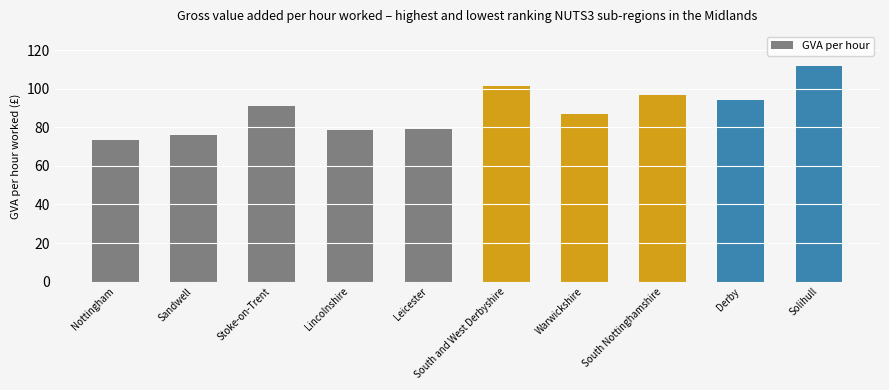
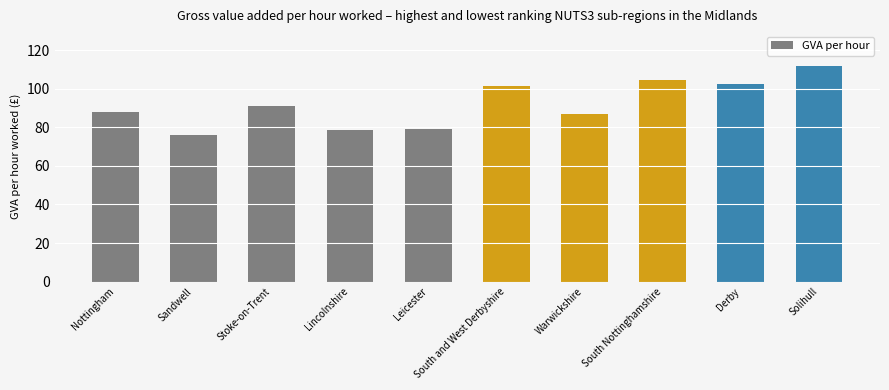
  {
-   "Nottingham": 73,
+   "Nottingham": 88,
    "Sandwell": 76,
    "Stoke-on-Trent": 91,
    "Lincolnshire": 79,
    "Leicester": 79,
    "South and West Derbyshire": 101,
    "Warwickshire": 87,
-   "South Nottinghamshire": 97,
-   "Derby": 94,
+   "South Nottinghamshire": 105,
+   "Derby": 102,
    "Solihull": 112
  }
